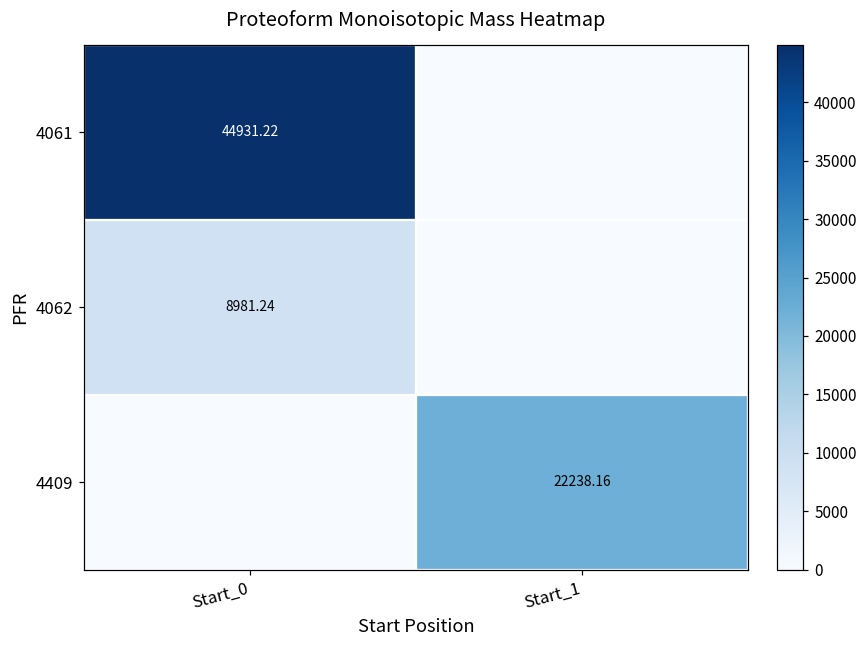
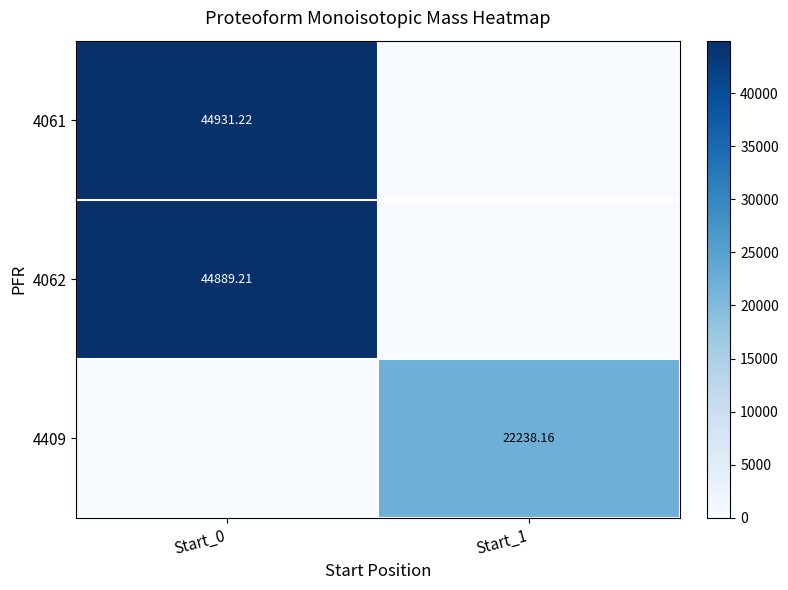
  {
    "4061": {
      "Start_0": 44931.22
    },
    "4062": {
-     "Start_0": 8981.24
+     "Start_0": 44889.21
    },
    "4409": {
      "Start_1": 22238.16
    }
  }
